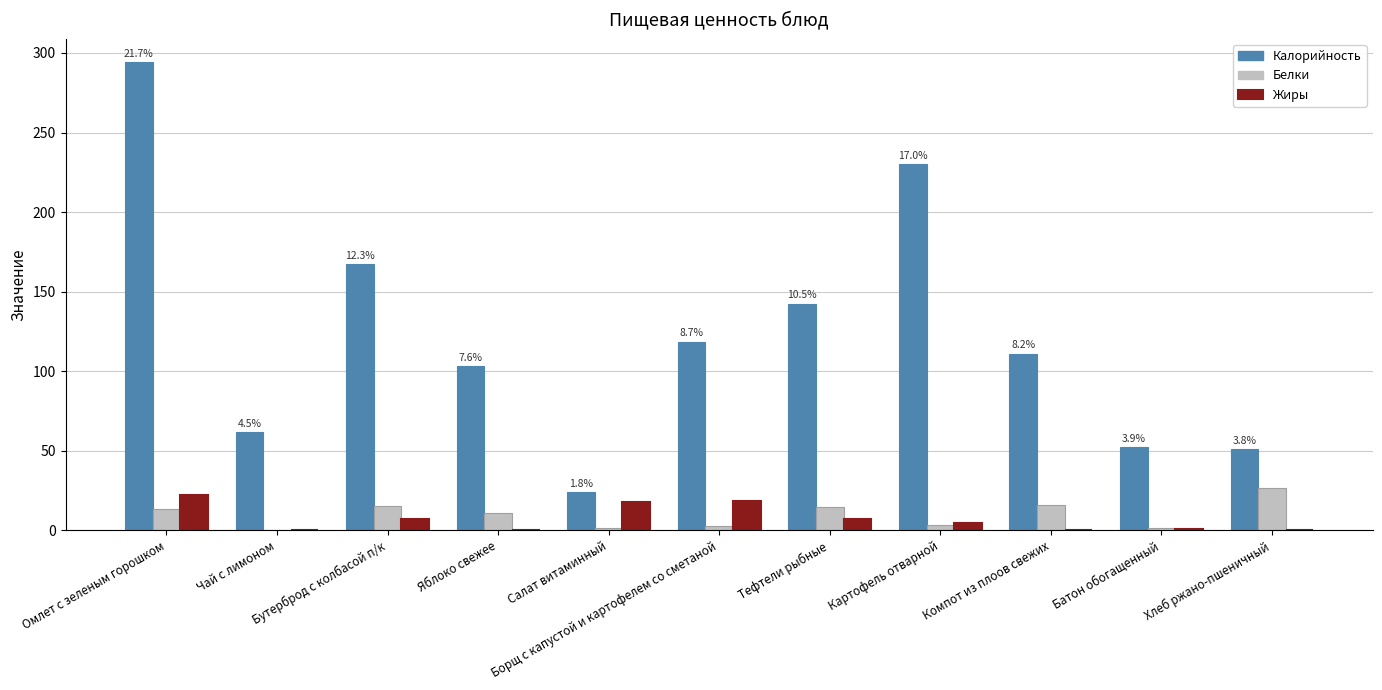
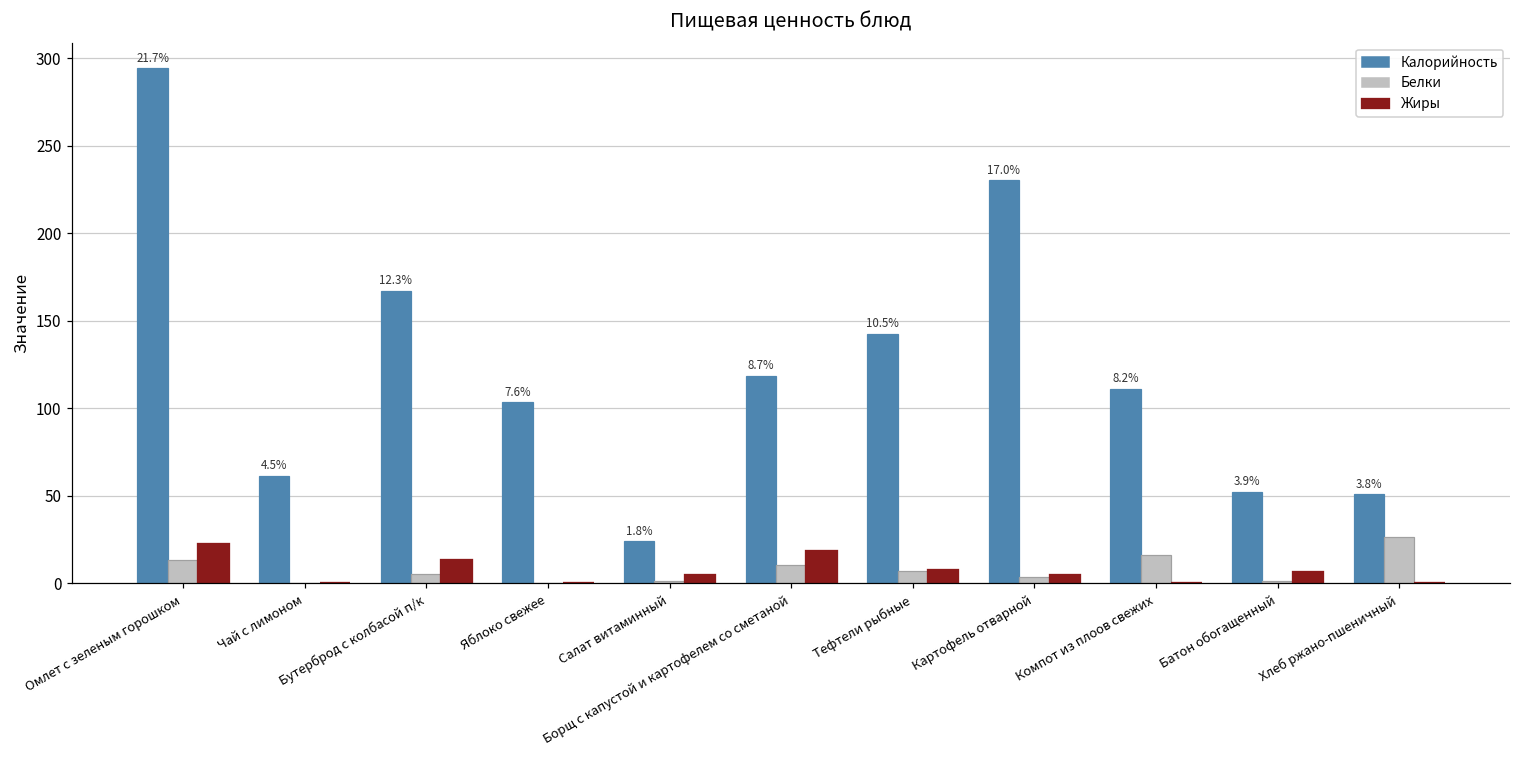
  {
    "Белки": {
      "Омлет с зеленым горошком": 14,
-     "Бутерброд с колбасой п/к": 15,
-     "Яблоко свежее": 11,
-     "Борщ с капустой и картофелем со сметаной": 3,
-     "Тефтели рыбные": 15,
+     "Бутерброд с колбасой п/к": 5,
+     "Яблоко свежее": 1,
+     "Борщ с капустой и картофелем со сметаной": 11,
+     "Тефтели рыбные": 7,
      "Картофель отварной": 3,
      "Компот из плоов свежих": 16,
      "Хлеб ржано-пшеничный": 27
    },
    "Жиры": {
      "Омлет с зеленым горошком": 22,
      "Чай с лимоном": 0,
-     "Бутерброд с колбасой п/к": 7,
-     "Салат витаминный": 18,
+     "Бутерброд с колбасой п/к": 13,
+     "Салат витаминный": 5,
      "Борщ с капустой и картофелем со сметаной": 18,
      "Тефтели рыбные": 7,
      "Картофель отварной": 5,
-     "Батон обогащенный": 1
+     "Батон обогащенный": 7
    }
  }
